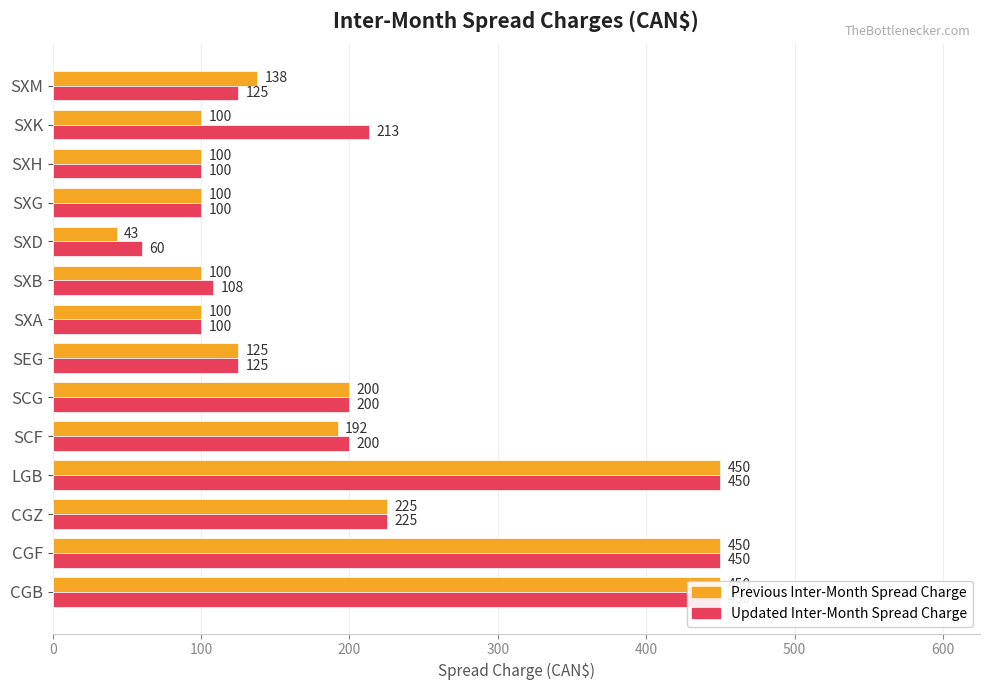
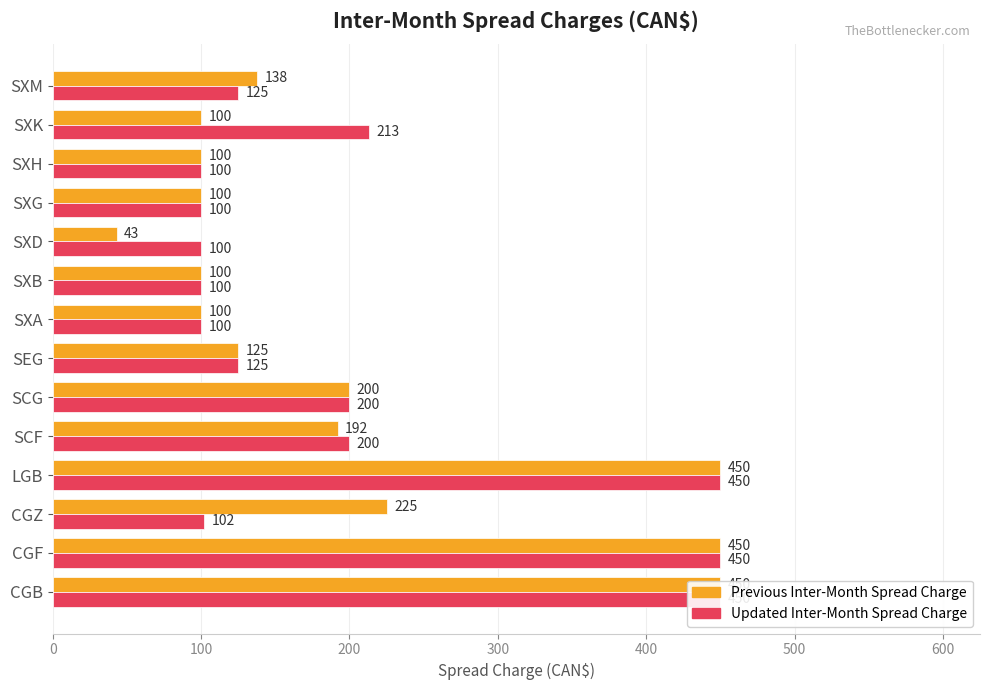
  {
    "Previous Inter-Month Spread Charge": {
      "SXM": 138,
      "SXK": 100,
      "SXH": 100,
      "SXG": 100,
      "SXD": 43,
      "SXB": 100,
      "SXA": 100,
      "SEG": 125,
      "SCG": 200,
      "SCF": 192,
      "LGB": 450,
      "CGZ": 225,
      "CGF": 450
    },
    "Updated Inter-Month Spread Charge": {
      "SXM": 125,
      "SXK": 213,
      "SXH": 100,
      "SXG": 100,
-     "SXD": 60,
-     "SXB": 108,
+     "SXD": 100,
+     "SXB": 100,
      "SXA": 100,
      "SEG": 125,
      "SCG": 200,
      "SCF": 200,
      "LGB": 450,
-     "CGZ": 225,
+     "CGZ": 102,
      "CGF": 450
    }
  }
